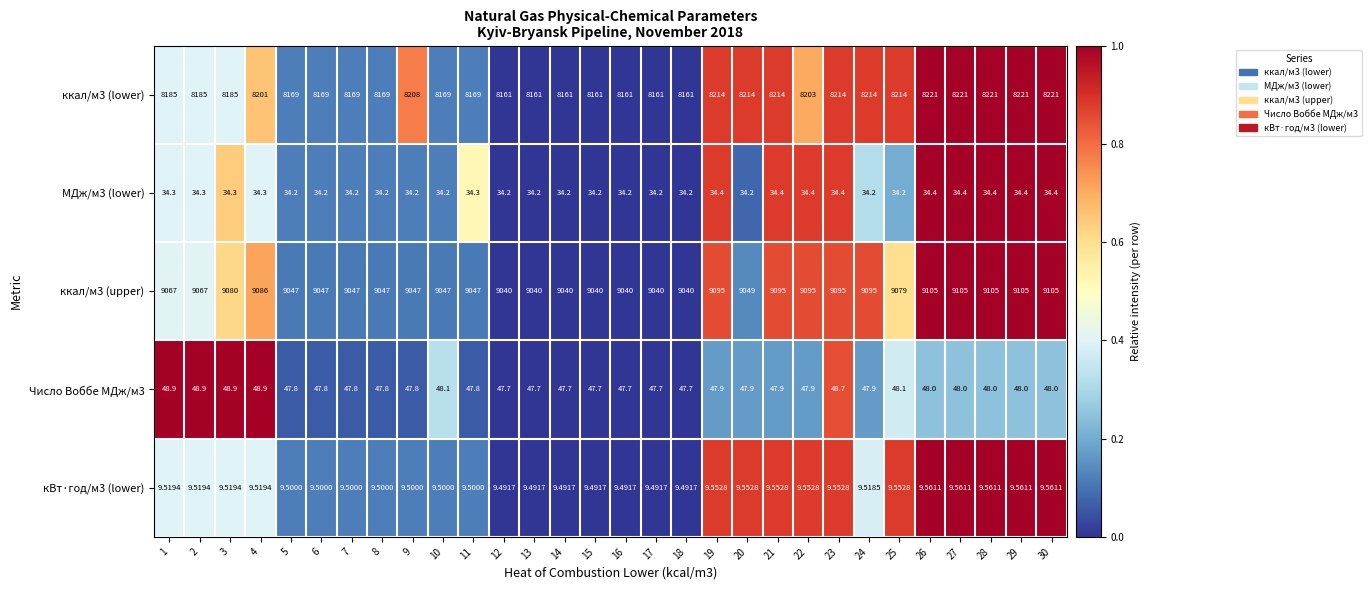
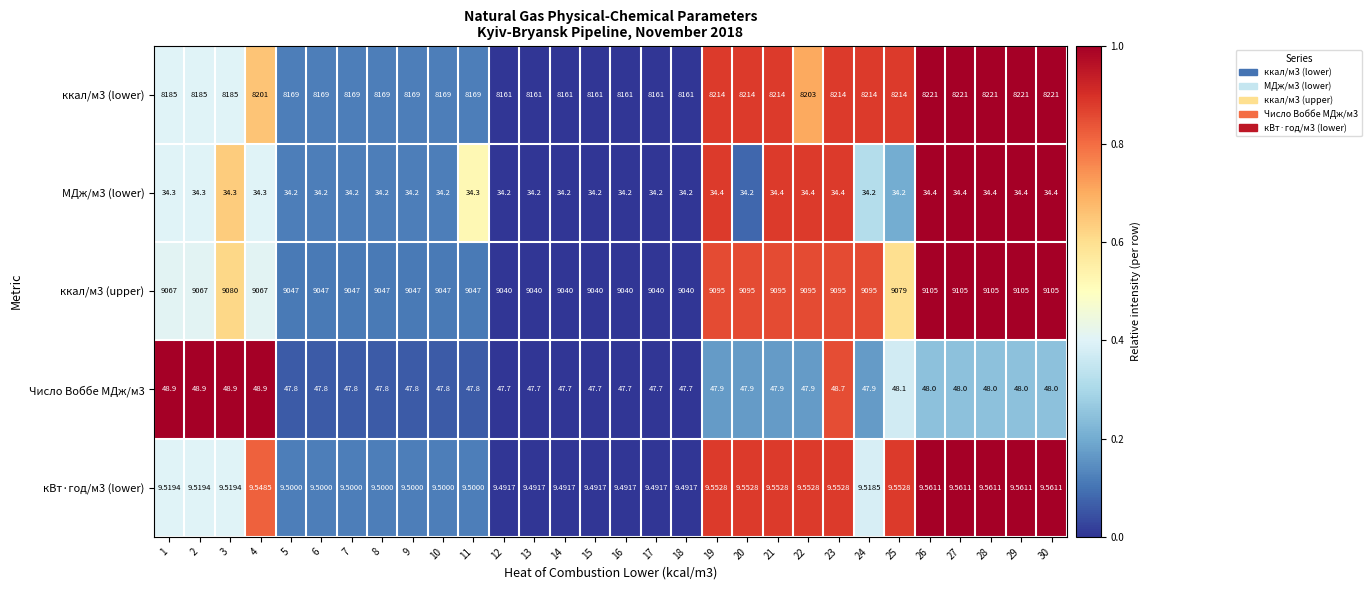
  {
    "ккал/м3 (lower)": {
      "1": 8185,
      "2": 8185,
      "3": 8185,
      "4": 8201,
      "5": 8169,
      "6": 8169,
      "7": 8169,
      "8": 8169,
-     "9": 8208,
+     "9": 8169,
      "10": 8169,
      "11": 8169,
      "12": 8161,
      "13": 8161,
      "14": 8161,
      "15": 8161,
      "16": 8161,
      "17": 8161,
      "18": 8161,
      "19": 8214,
      "20": 8214,
      "21": 8214,
      "22": 8203,
      "23": 8214,
      "24": 8214,
      "25": 8214,
      "26": 8221,
      "27": 8221,
      "28": 8221,
      "29": 8221,
      "30": 8221
    },
    "МДж/м3 (lower)": {
      "1": 34.3,
      "2": 34.3,
      "3": 34.3,
      "4": 34.3,
      "5": 34.2,
      "6": 34.2,
      "7": 34.2,
      "8": 34.2,
      "9": 34.2,
      "10": 34.2,
      "11": 34.3,
      "12": 34.2,
      "13": 34.2,
      "14": 34.2,
      "15": 34.2,
      "16": 34.2,
      "17": 34.2,
      "18": 34.2,
      "19": 34.4,
      "20": 34.2,
      "21": 34.4,
      "22": 34.4,
      "23": 34.4,
      "24": 34.2,
      "25": 34.2,
      "26": 34.4,
      "27": 34.4,
      "28": 34.4,
      "29": 34.4,
      "30": 34.4
    },
    "ккал/м3 (upper)": {
      "1": 9067,
      "2": 9067,
      "3": 9080,
-     "4": 9086,
+     "4": 9067,
      "5": 9047,
      "6": 9047,
      "7": 9047,
      "8": 9047,
      "9": 9047,
      "10": 9047,
      "11": 9047,
      "12": 9040,
      "13": 9040,
      "14": 9040,
      "15": 9040,
      "16": 9040,
      "17": 9040,
      "18": 9040,
      "19": 9095,
-     "20": 9049,
+     "20": 9095,
      "21": 9095,
      "22": 9095,
      "23": 9095,
      "24": 9095,
      "25": 9079,
      "26": 9105,
      "27": 9105,
      "28": 9105,
      "29": 9105,
      "30": 9105
    },
    "Число Воббе МДж/м3": {
      "1": 48.9,
      "2": 48.9,
      "3": 48.9,
      "4": 48.9,
      "5": 47.8,
      "6": 47.8,
      "7": 47.8,
      "8": 47.8,
      "9": 47.8,
-     "10": 48.1,
+     "10": 47.8,
      "11": 47.8,
      "12": 47.7,
      "13": 47.7,
      "14": 47.7,
      "15": 47.7,
      "16": 47.7,
      "17": 47.7,
      "18": 47.7,
      "19": 47.9,
      "20": 47.9,
      "21": 47.9,
      "22": 47.9,
      "23": 48.7,
      "24": 47.9,
      "25": 48.1,
      "26": 48.0,
      "27": 48.0,
      "28": 48.0,
      "29": 48.0,
      "30": 48.0
    },
    "кВт·год/м3 (lower)": {
      "1": 9.5194,
      "2": 9.5194,
      "3": 9.5194,
-     "4": 9.5194,
+     "4": 9.5485,
      "5": 9.5000,
      "6": 9.5000,
      "7": 9.5000,
      "8": 9.5000,
      "9": 9.5000,
      "10": 9.5000,
      "11": 9.5000,
      "12": 9.4917,
      "13": 9.4917,
      "14": 9.4917,
      "15": 9.4917,
      "16": 9.4917,
      "17": 9.4917,
      "18": 9.4917,
      "19": 9.5528,
      "20": 9.5528,
      "21": 9.5528,
      "22": 9.5528,
      "23": 9.5528,
      "24": 9.5185,
      "25": 9.5528,
      "26": 9.5611,
      "27": 9.5611,
      "28": 9.5611,
      "29": 9.5611,
      "30": 9.5611
    }
  }
